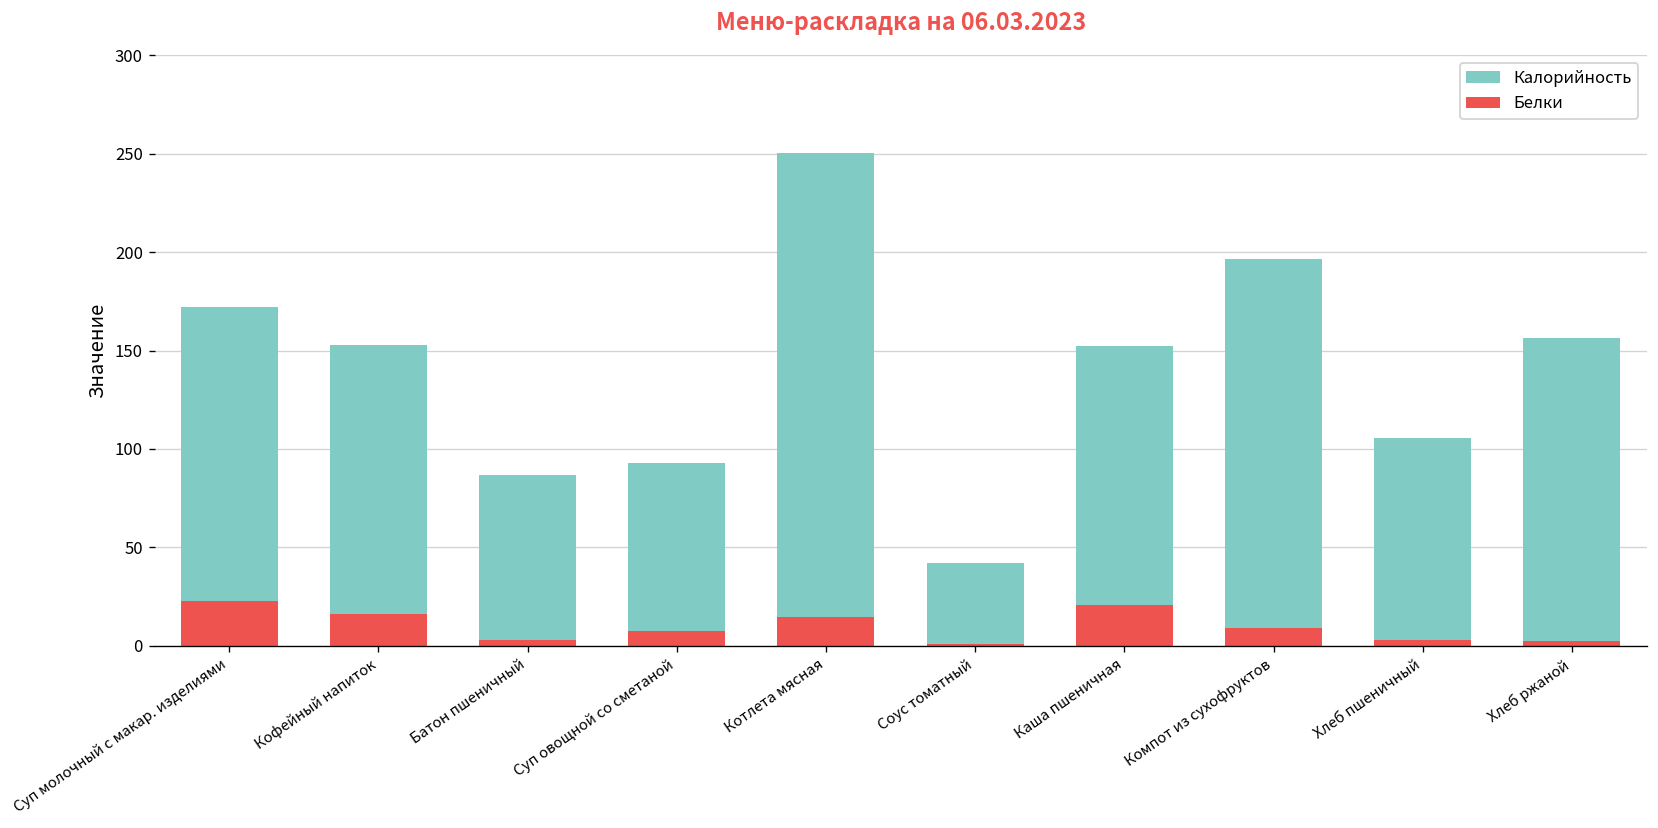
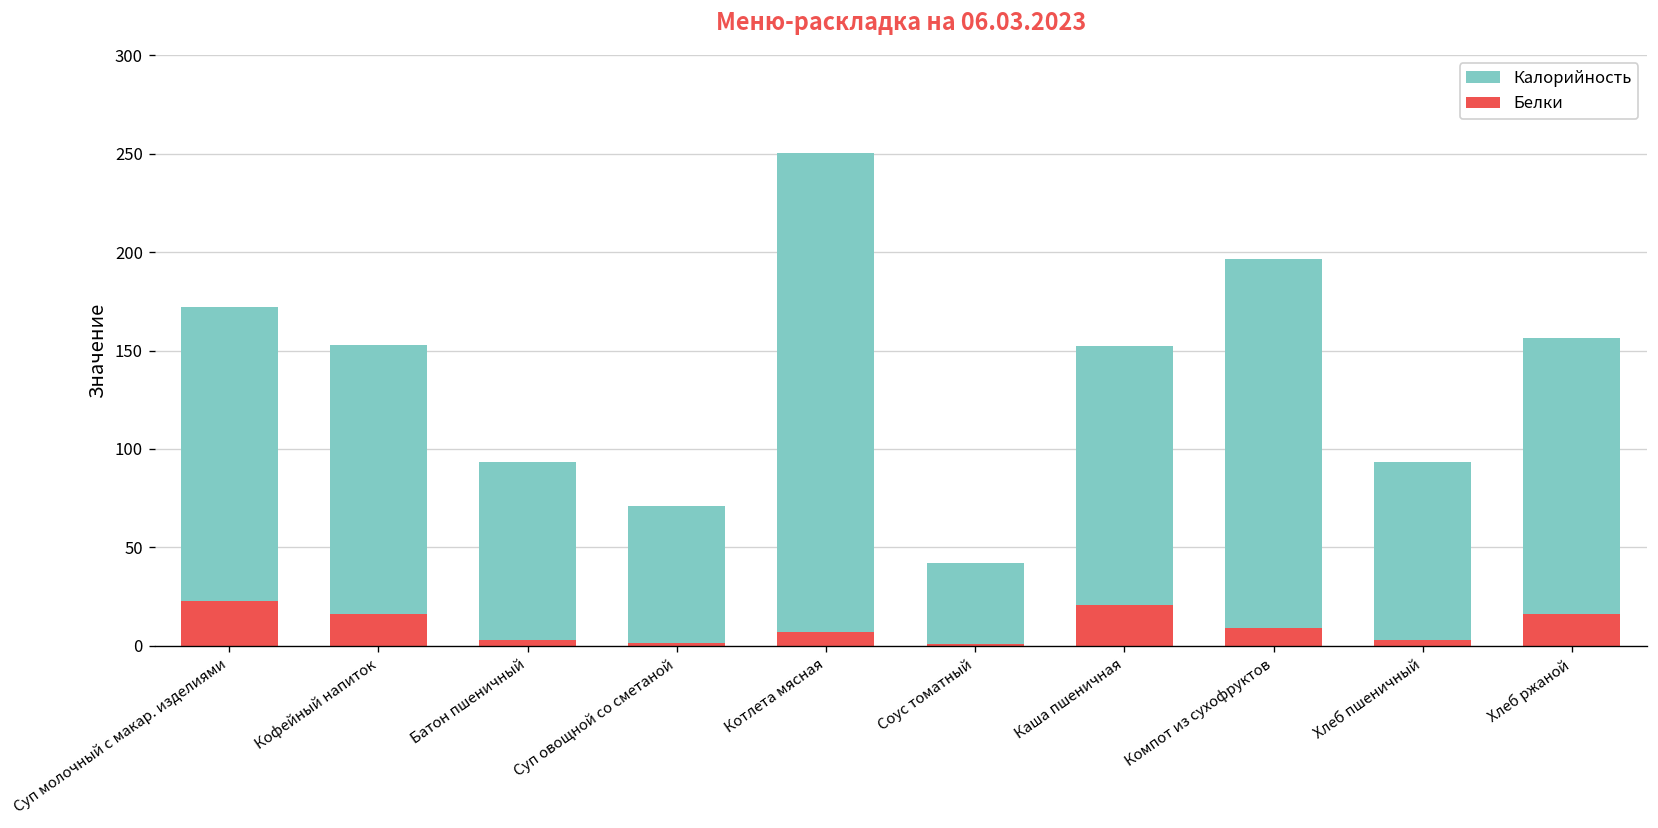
  {
    "Калорийность": {
      "Суп молочный с макар. изделиями": 172,
      "Кофейный напиток": 153,
-     "Батон пшеничный": 87,
-     "Суп овощной со сметаной": 93,
+     "Батон пшеничный": 94,
+     "Суп овощной со сметаной": 71,
      "Котлета мясная": 250,
      "Соус томатный": 42,
      "Каша пшеничная": 152,
      "Компот из сухофруктов": 196,
-     "Хлеб пшеничный": 106,
+     "Хлеб пшеничный": 94,
      "Хлеб ржаной": 156
    },
    "Белки": {
-     "Суп овощной со сметаной": 7,
-     "Котлета мясная": 15,
-     "Хлеб ржаной": 2
+     "Суп овощной со сметаной": 2,
+     "Котлета мясная": 7,
+     "Хлеб ржаной": 16
    }
  }
